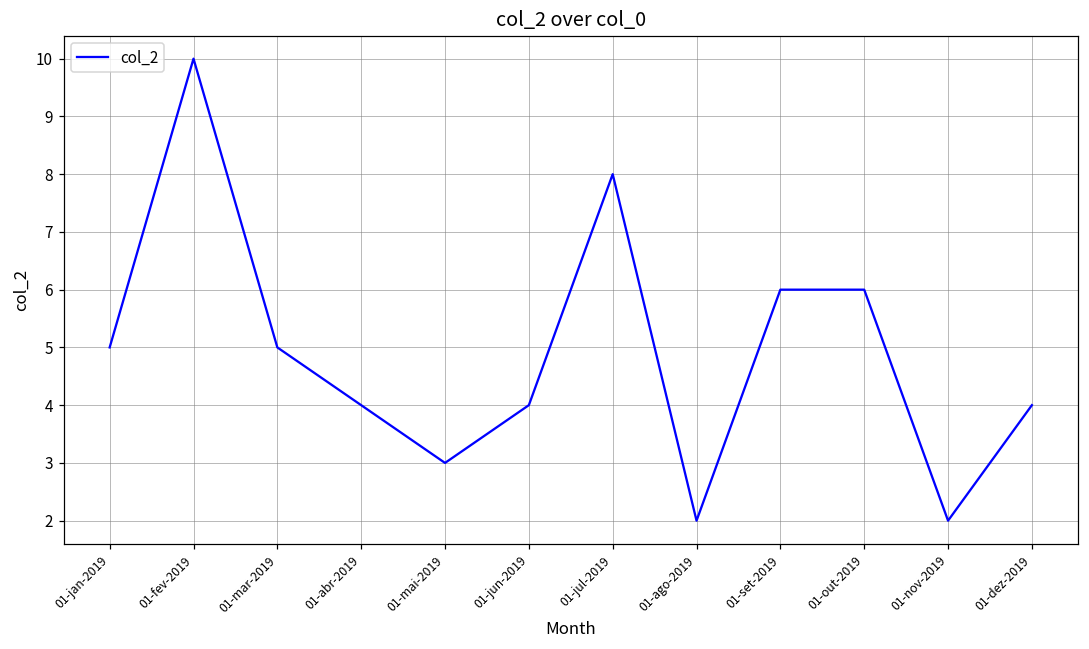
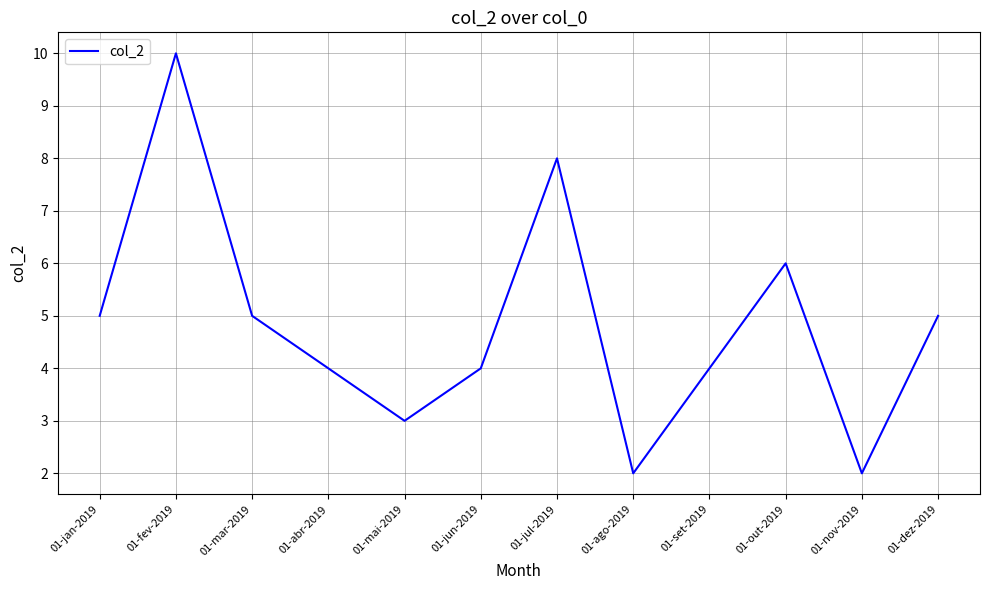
  {
    "01-jan-2019": 5,
    "01-fev-2019": 10,
    "01-mar-2019": 5,
    "01-abr-2019": 4,
    "01-mai-2019": 3,
    "01-jun-2019": 4,
    "01-jul-2019": 8,
    "01-ago-2019": 2,
-   "01-set-2019": 6,
+   "01-set-2019": 4,
    "01-out-2019": 6,
    "01-nov-2019": 2,
-   "01-dez-2019": 4
+   "01-dez-2019": 5
  }
